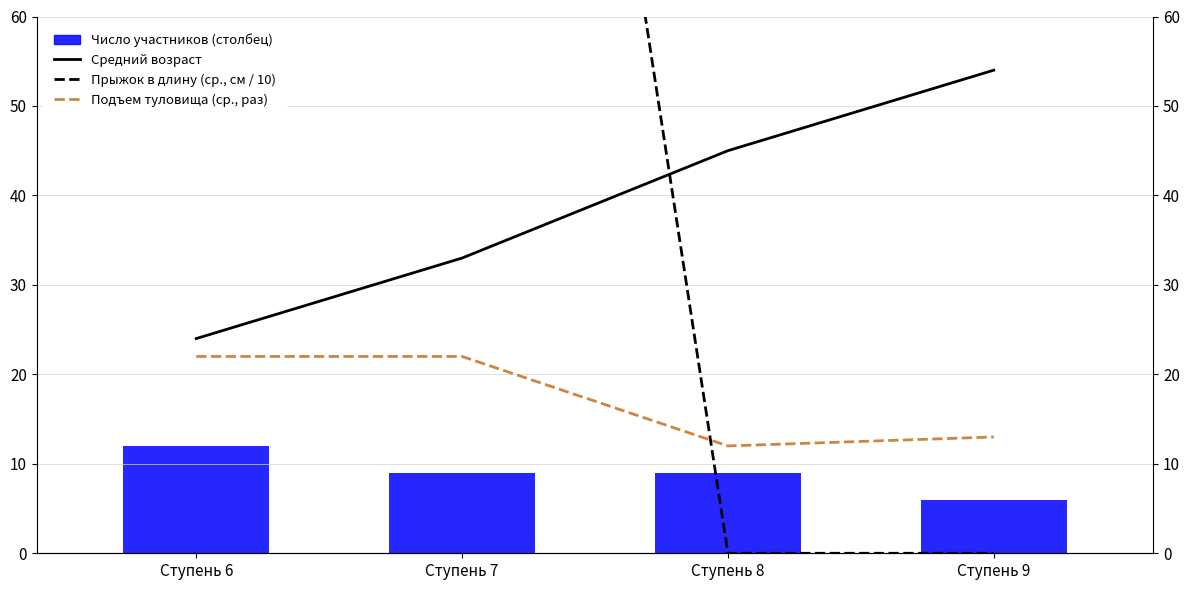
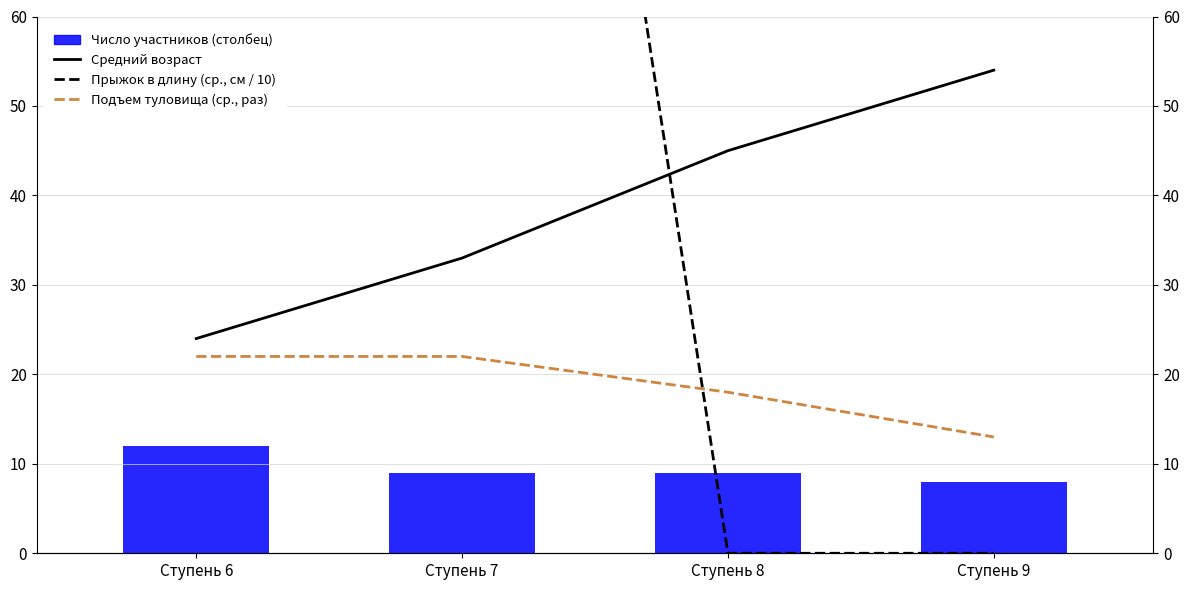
  {
    "Число участников (столбец)": {
      "Ступень 6": 12,
      "Ступень 7": 9,
      "Ступень 8": 9,
-     "Ступень 9": 6
+     "Ступень 9": 8
    },
    "Подъем туловища (ср., раз)": {
      "Ступень 6": 22,
      "Ступень 7": 22,
-     "Ступень 8": 12,
+     "Ступень 8": 18,
      "Ступень 9": 13
    }
  }
